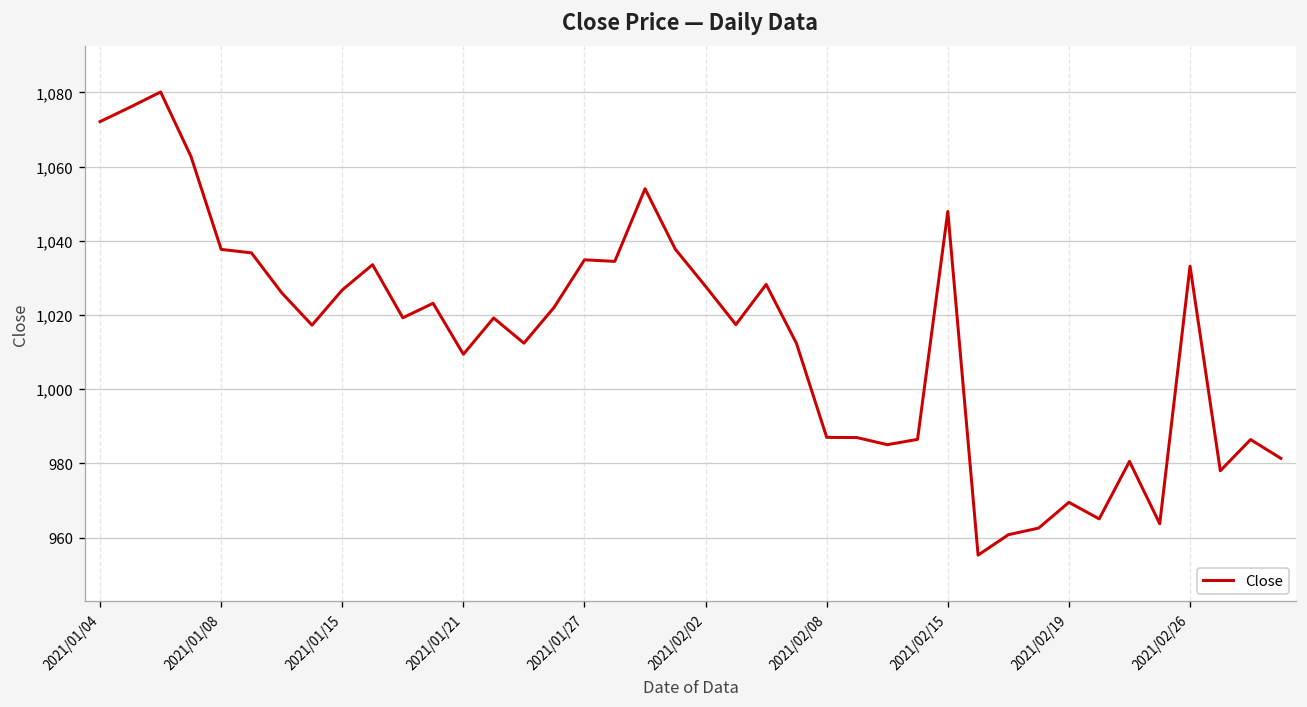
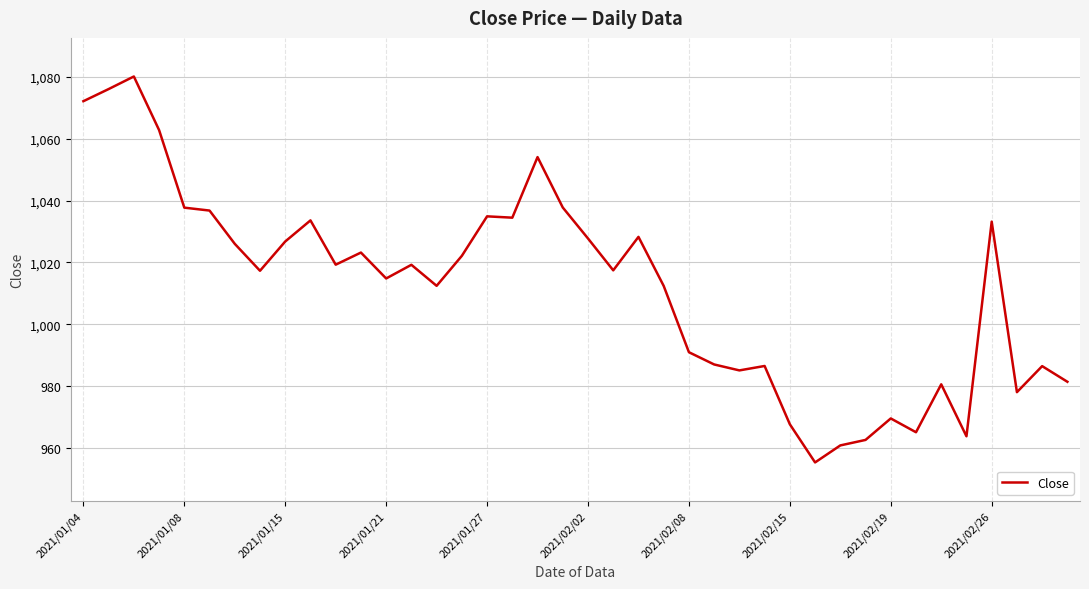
  {
    "2021/01/04": "1,072",
    "2021/01/08": "1,038",
    "2021/01/15": "1,027",
-   "2021/01/21": "1,009",
+   "2021/01/21": "1,015",
    "2021/01/27": "1,035",
    "2021/02/02": "1,028",
-   "2021/02/08": "987",
-   "2021/02/15": "1,048",
+   "2021/02/08": "991",
+   "2021/02/15": "968",
    "2021/02/19": "970",
    "2021/02/26": "1,033"
  }
